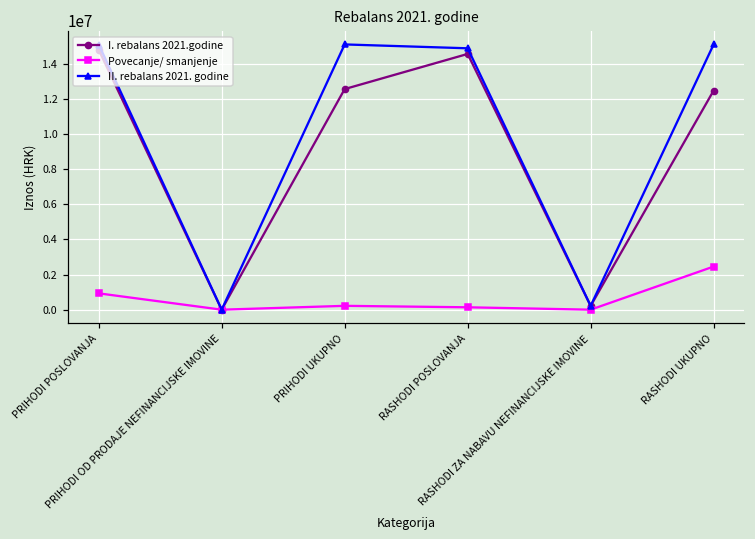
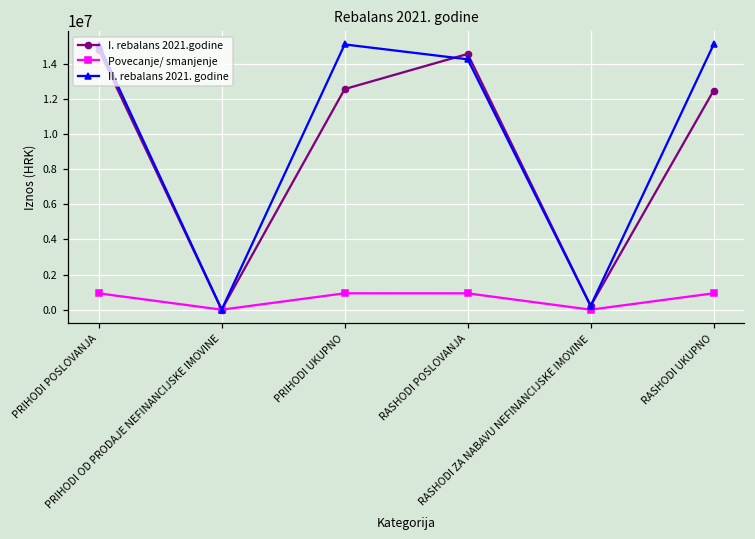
  {
    "I. rebalans 2021.godine": {
      "PRIHODI UKUPNO": 12600000,
      "RASHODI POSLOVANJA": 14600000,
      "RASHODI UKUPNO": 12500000
    },
    "Povecanje/ smanjenje": {
      "PRIHODI POSLOVANJA": 900000,
-     "PRIHODI UKUPNO": 200000,
-     "RASHODI POSLOVANJA": 100000,
+     "PRIHODI UKUPNO": 900000,
+     "RASHODI POSLOVANJA": 900000,
      "RASHODI ZA NABAVU NEFINANCIJSKE IMOVINE": 0,
-     "RASHODI UKUPNO": 2500000
+     "RASHODI UKUPNO": 900000
    },
    "II. rebalans 2021. godine": {
      "PRIHODI UKUPNO": 15100000,
-     "RASHODI POSLOVANJA": 14900000,
+     "RASHODI POSLOVANJA": 14300000,
      "RASHODI UKUPNO": 15100000
    }
  }
